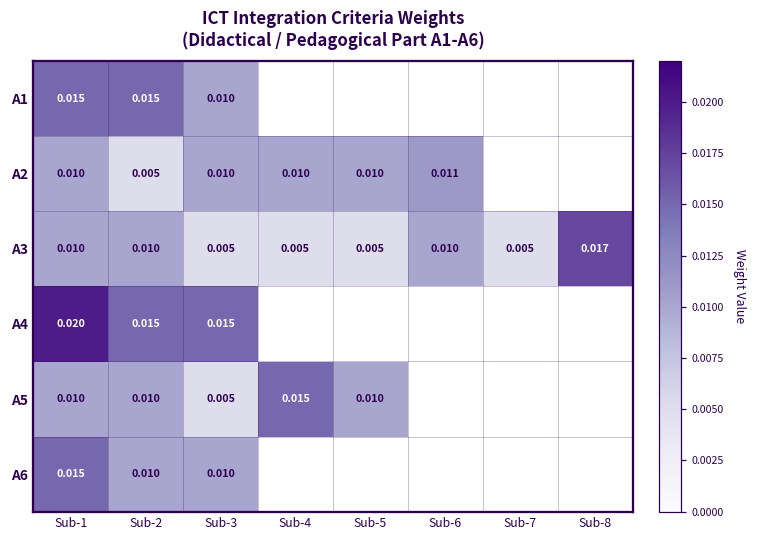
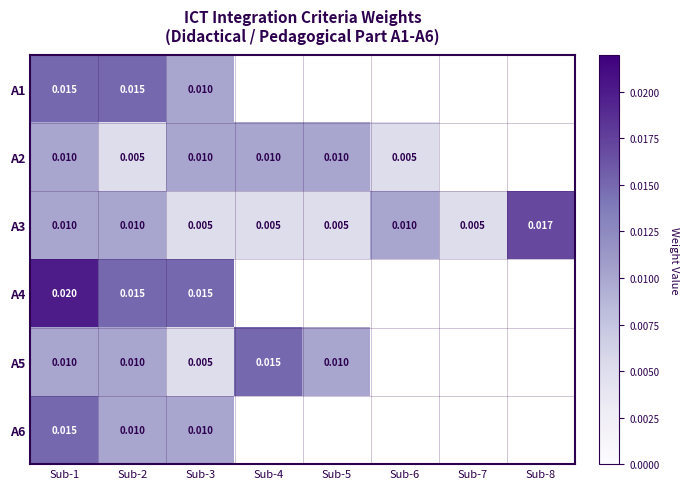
  {
    "A1": {
      "Sub-1": 0.015,
      "Sub-2": 0.015,
      "Sub-3": 0.010
    },
    "A2": {
      "Sub-1": 0.010,
      "Sub-2": 0.005,
      "Sub-3": 0.010,
      "Sub-4": 0.010,
      "Sub-5": 0.010,
-     "Sub-6": 0.011
+     "Sub-6": 0.005
    },
    "A3": {
      "Sub-1": 0.010,
      "Sub-2": 0.010,
      "Sub-3": 0.005,
      "Sub-4": 0.005,
      "Sub-5": 0.005,
      "Sub-6": 0.010,
      "Sub-7": 0.005,
      "Sub-8": 0.017
    },
    "A4": {
      "Sub-1": 0.020,
      "Sub-2": 0.015,
      "Sub-3": 0.015
    },
    "A5": {
      "Sub-1": 0.010,
      "Sub-2": 0.010,
      "Sub-3": 0.005,
      "Sub-4": 0.015,
      "Sub-5": 0.010
    },
    "A6": {
      "Sub-1": 0.015,
      "Sub-2": 0.010,
      "Sub-3": 0.010
    }
  }
